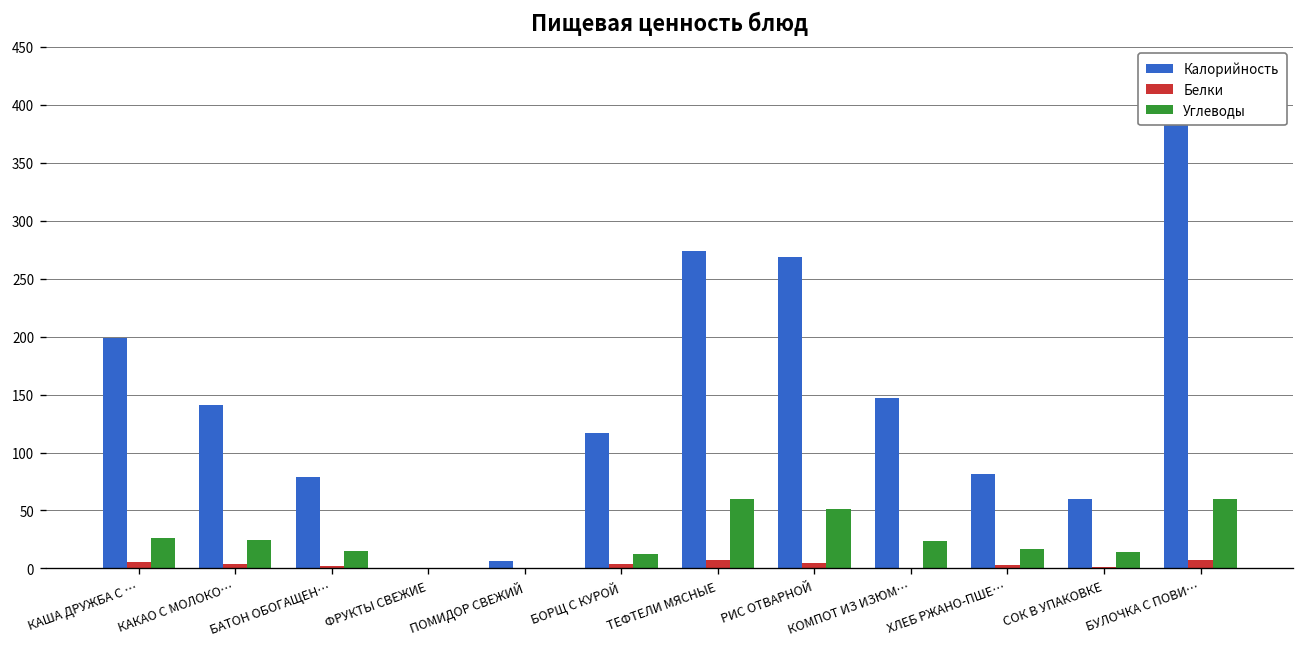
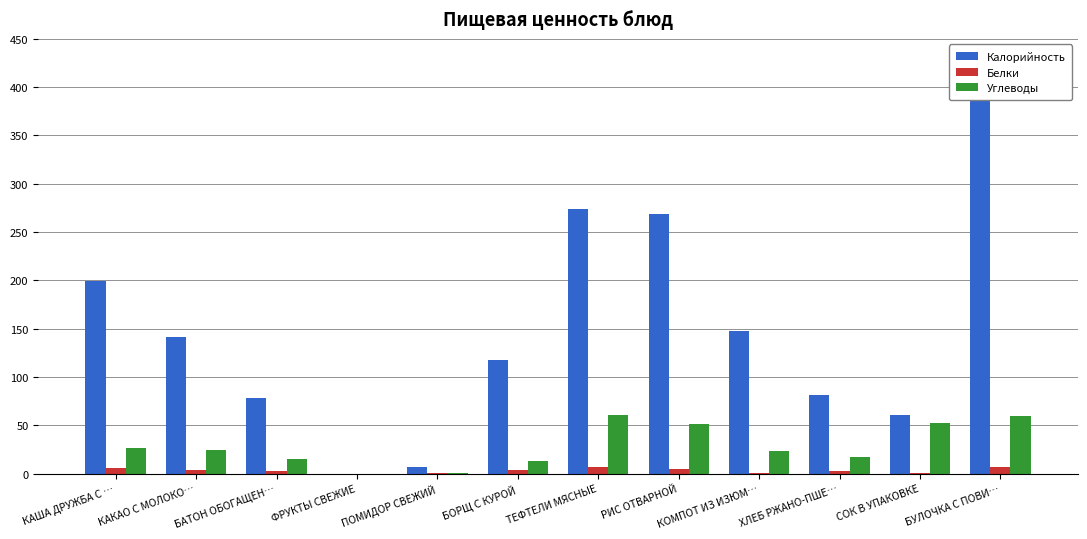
  {
    "Калорийность": {
      "КАША ДРУЖБА С …": 200,
      "КАКАО С МОЛОКО…": 140,
      "БАТОН ОБОГАЩЕН…": 80,
      "ФРУКТЫ СВЕЖИЕ": 0,
      "ПОМИДОР СВЕЖИЙ": 10,
      "БОРЩ С КУРОЙ": 120,
      "ТЕФТЕЛИ МЯСНЫЕ": 270,
      "РИС ОТВАРНОЙ": 270,
      "КОМПОТ ИЗ ИЗЮМ…": 150,
      "ХЛЕБ РЖАНО-ПШЕ…": 80,
      "СОК В УПАКОВКЕ": 60
    },
    "Белки": {
      "КАША ДРУЖБА С …": 10,
      "КАКАО С МОЛОКО…": 0,
      "ФРУКТЫ СВЕЖИЕ": 0,
      "БОРЩ С КУРОЙ": 0,
      "ТЕФТЕЛИ МЯСНЫЕ": 10,
      "РИС ОТВАРНОЙ": 0,
      "ХЛЕБ РЖАНО-ПШЕ…": 0,
      "БУЛОЧКА С ПОВИ…": 10
    },
    "Углеводы": {
      "КАША ДРУЖБА С …": 30,
      "КАКАО С МОЛОКО…": 20,
      "БАТОН ОБОГАЩЕН…": 20,
      "ФРУКТЫ СВЕЖИЕ": 0,
      "БОРЩ С КУРОЙ": 10,
      "ТЕФТЕЛИ МЯСНЫЕ": 60,
      "РИС ОТВАРНОЙ": 50,
      "КОМПОТ ИЗ ИЗЮМ…": 20,
      "ХЛЕБ РЖАНО-ПШЕ…": 20,
-     "СОК В УПАКОВКЕ": 10,
+     "СОК В УПАКОВКЕ": 50,
      "БУЛОЧКА С ПОВИ…": 60
    }
  }
